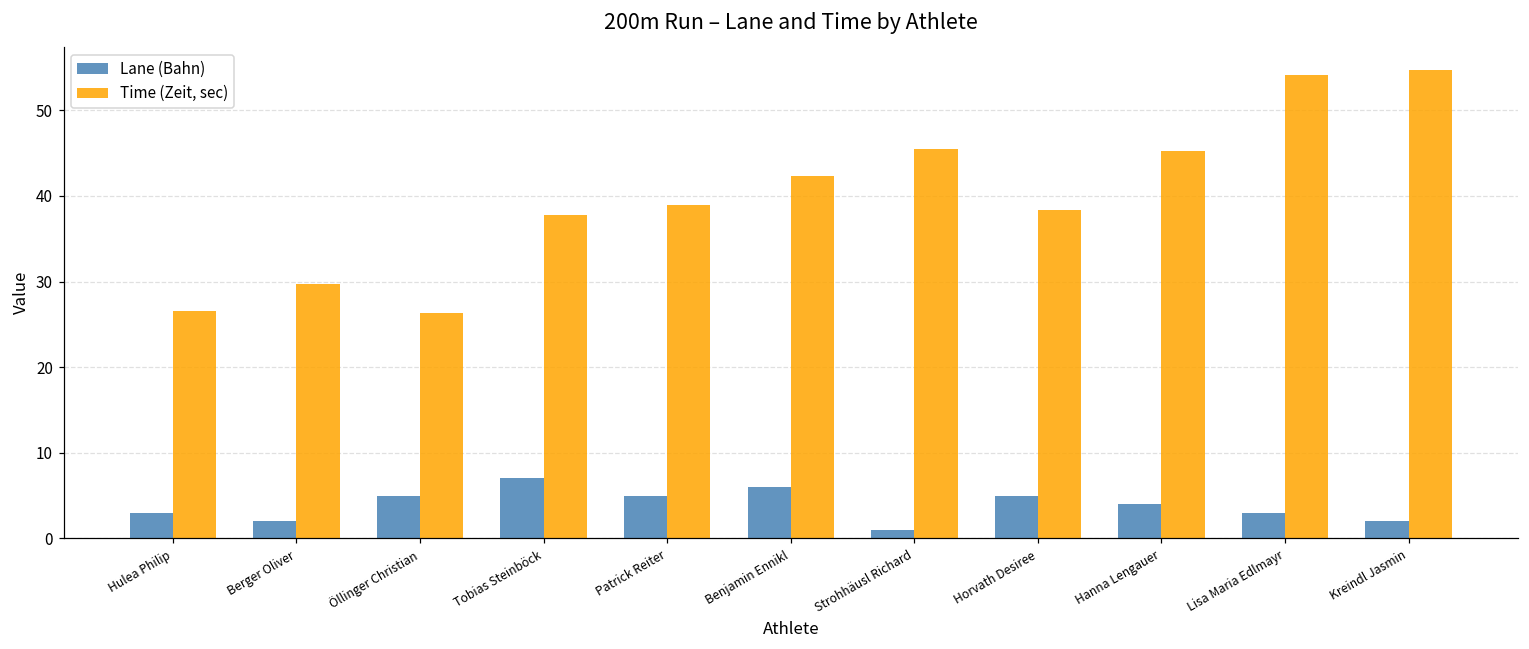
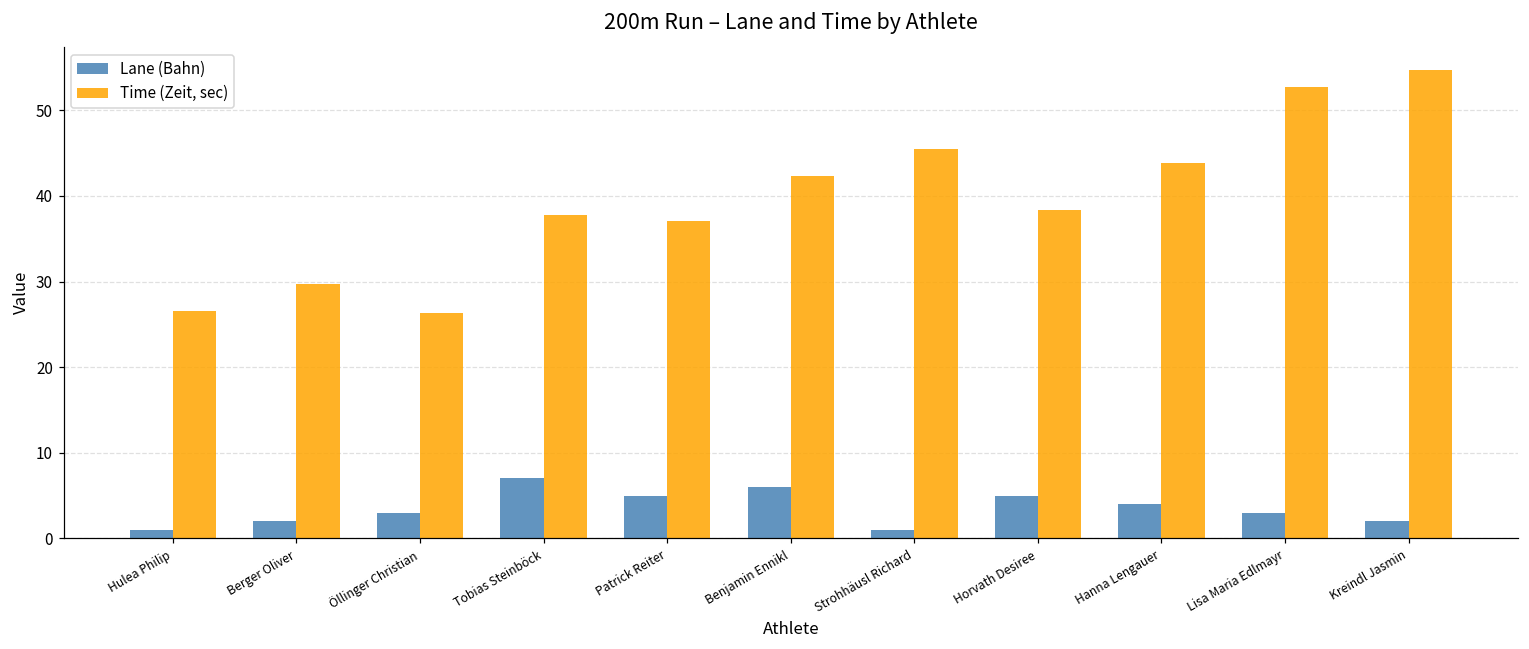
  {
    "Lane (Bahn)": {
-     "Hulea Philip": 3,
+     "Hulea Philip": 1,
      "Berger Oliver": 2,
-     "Öllinger Christian": 5,
+     "Öllinger Christian": 3,
      "Tobias Steinböck": 7,
      "Patrick Reiter": 5,
      "Benjamin Ennikl": 6,
      "Strohhäusl Richard": 1,
      "Horvath Desiree": 5,
      "Hanna Lengauer": 4,
      "Lisa Maria Edlmayr": 3,
      "Kreindl Jasmin": 2
    },
    "Time (Zeit, sec)": {
      "Hulea Philip": 27,
      "Berger Oliver": 30,
      "Öllinger Christian": 26,
      "Tobias Steinböck": 38,
-     "Patrick Reiter": 39,
+     "Patrick Reiter": 37,
      "Benjamin Ennikl": 42,
      "Strohhäusl Richard": 45,
      "Horvath Desiree": 38,
-     "Hanna Lengauer": 45,
-     "Lisa Maria Edlmayr": 54,
+     "Hanna Lengauer": 44,
+     "Lisa Maria Edlmayr": 53,
      "Kreindl Jasmin": 55
    }
  }
